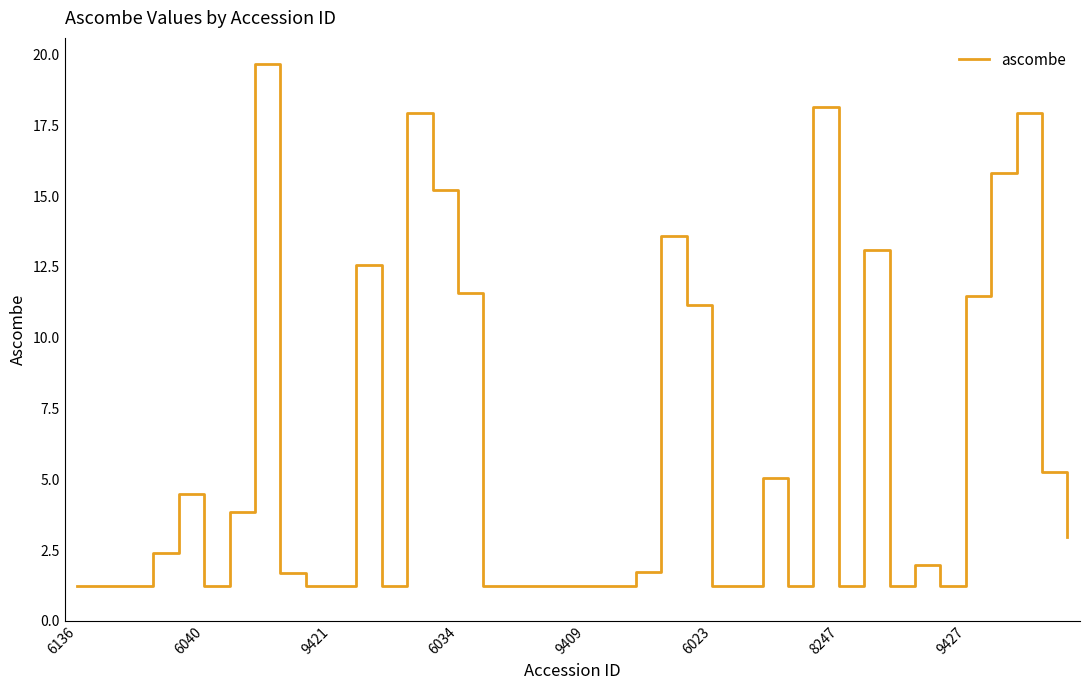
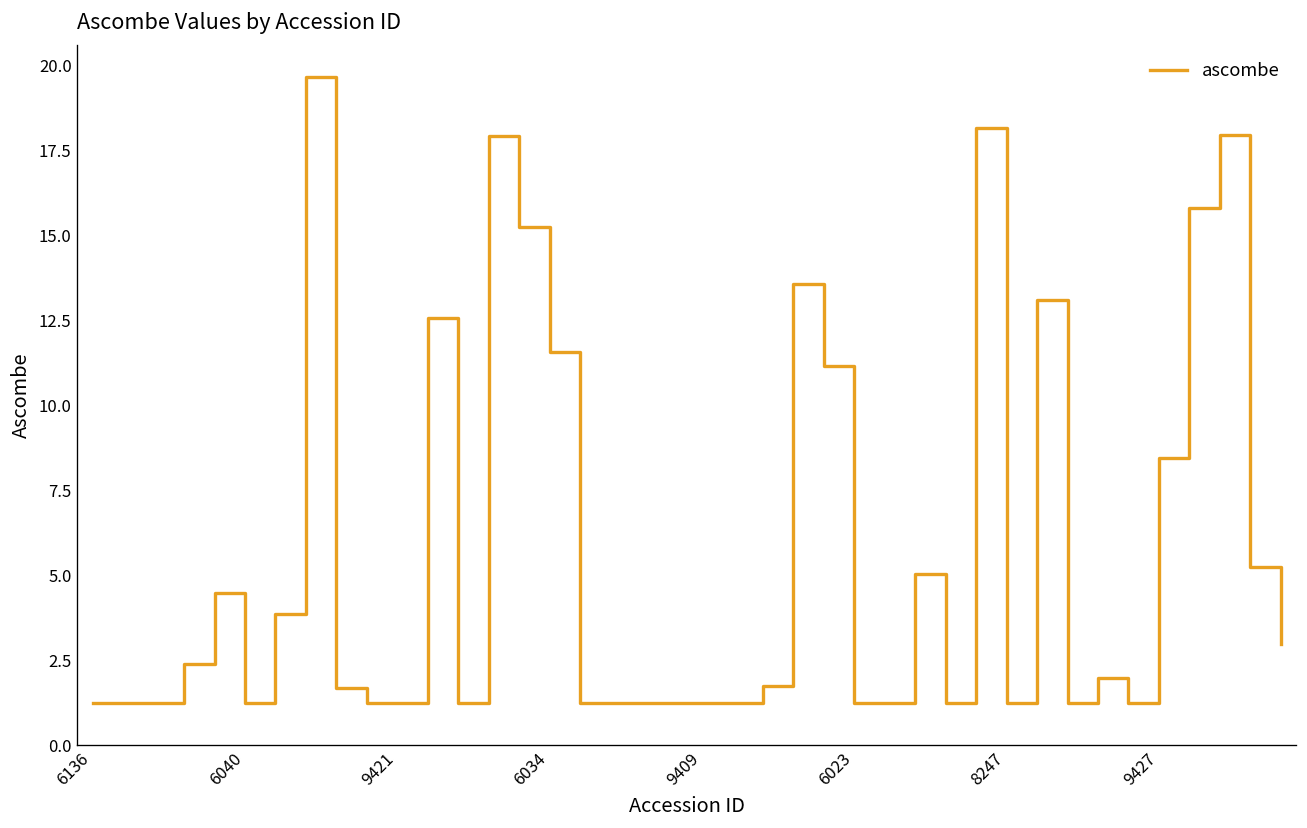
  {
    "6136": 1.2,
    "6040": 1.2,
    "9421": 1.2,
    "6034": 11.6,
    "9409": 1.2,
    "6023": 1.2,
    "8247": 1.2,
-   "9427": 11.5
+   "9427": 8.4
  }
